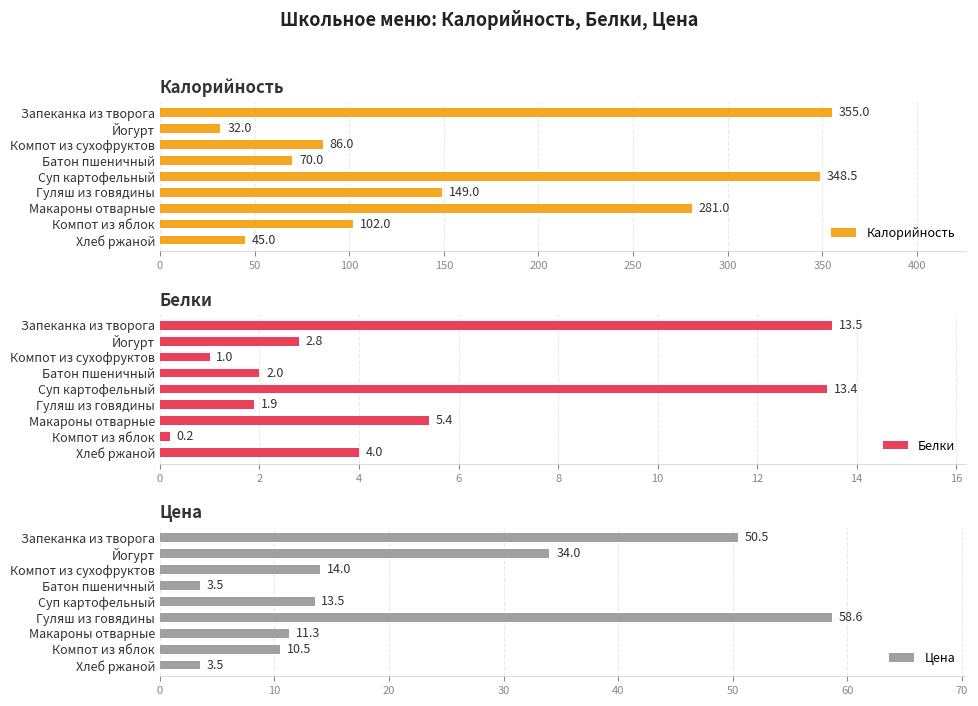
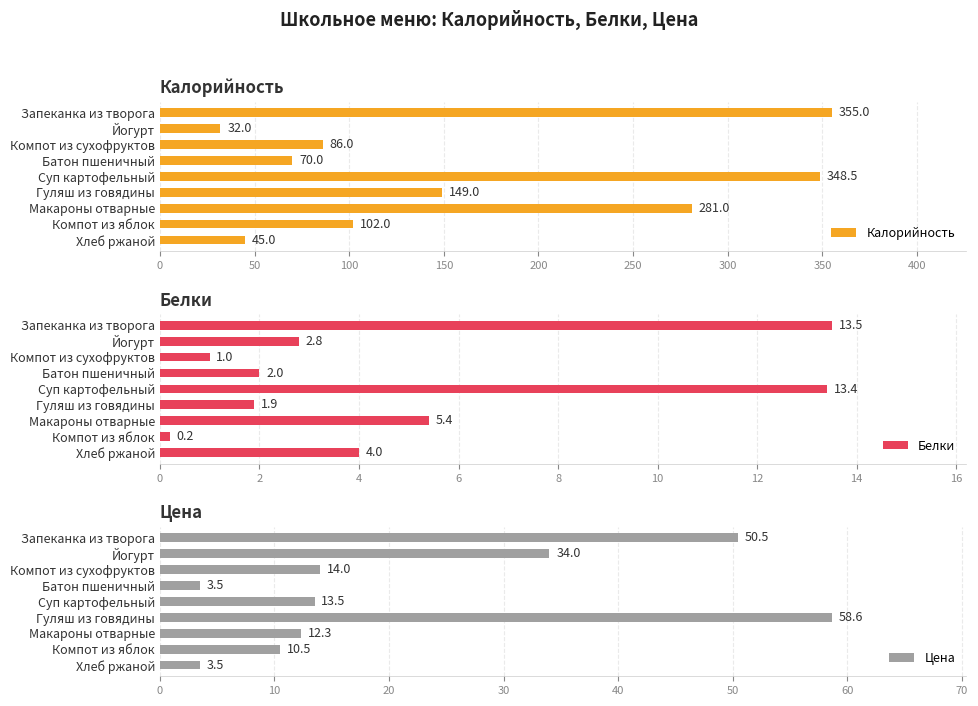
  {
    "Калорийность": {
      "Запеканка из творога": 355.0,
      "Йогурт": 32.0,
      "Компот из сухофруктов": 86.0,
      "Батон пшеничный": 70.0,
      "Суп картофельный": 348.5,
      "Гуляш из говядины": 149.0,
      "Макароны отварные": 281.0,
      "Компот из яблок": 102.0,
      "Хлеб ржаной": 45.0
    },
    "Белки": {
      "Запеканка из творога": 13.5,
      "Йогурт": 2.8,
      "Компот из сухофруктов": 1.0,
      "Батон пшеничный": 2.0,
      "Суп картофельный": 13.4,
      "Гуляш из говядины": 1.9,
      "Макароны отварные": 5.4,
      "Компот из яблок": 0.2,
      "Хлеб ржаной": 4.0
    },
    "Цена": {
      "Запеканка из творога": 50.5,
      "Йогурт": 34.0,
      "Компот из сухофруктов": 14.0,
      "Батон пшеничный": 3.5,
      "Суп картофельный": 13.5,
      "Гуляш из говядины": 58.6,
-     "Макароны отварные": 11.3,
+     "Макароны отварные": 12.3,
      "Компот из яблок": 10.5,
      "Хлеб ржаной": 3.5
    }
  }
